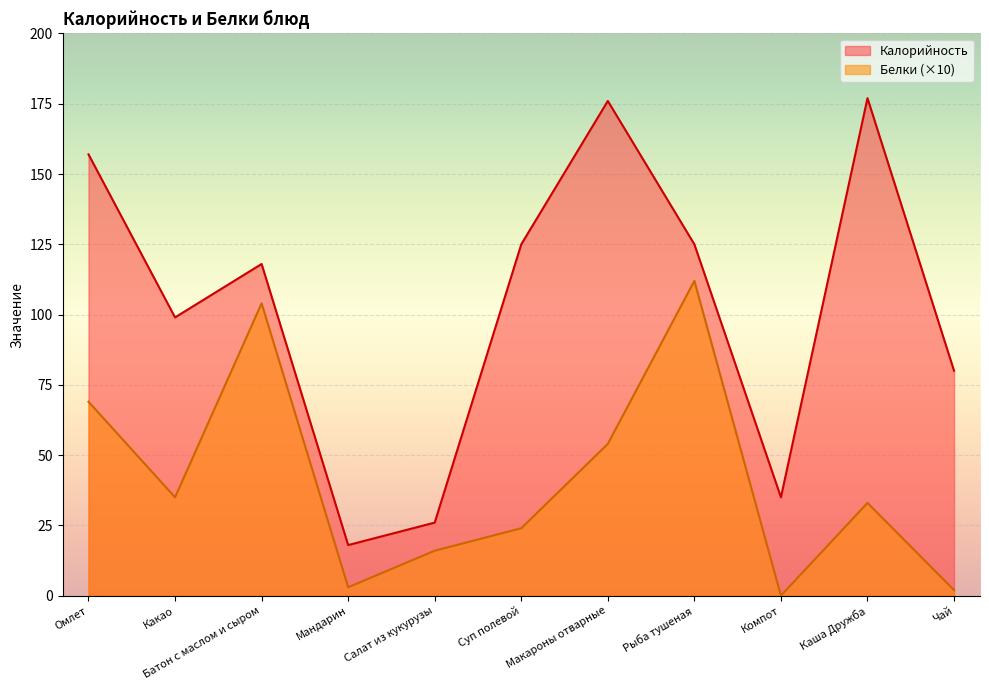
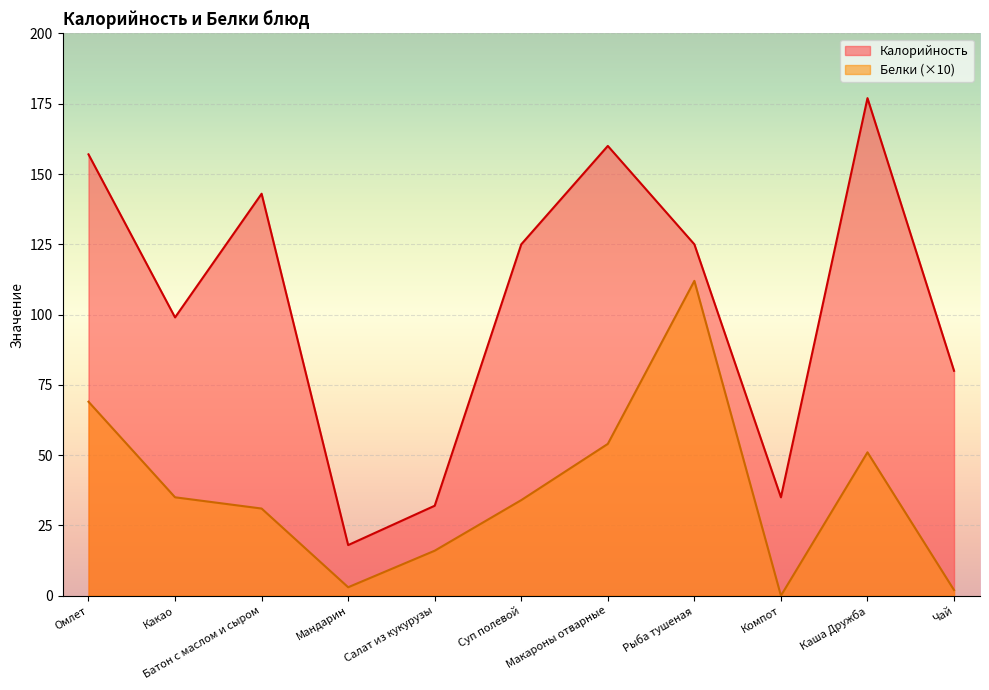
  {
    "Калорийность": {
      "Омлет": 157,
      "Какао": 99,
-     "Батон с маслом и сыром": 118,
+     "Батон с маслом и сыром": 143,
      "Мандарин": 18,
-     "Салат из кукурузы": 26,
+     "Салат из кукурузы": 32,
      "Суп полевой": 125,
-     "Макароны отварные": 176,
+     "Макароны отварные": 160,
      "Рыба тушеная": 125,
      "Компот": 35,
      "Каша Дружба": 177,
      "Чай": 80
    },
    "Белки (×10)": {
      "Омлет": 69,
      "Какао": 35,
-     "Батон с маслом и сыром": 104,
+     "Батон с маслом и сыром": 31,
      "Мандарин": 3,
      "Салат из кукурузы": 16,
-     "Суп полевой": 24,
+     "Суп полевой": 34,
      "Макароны отварные": 54,
      "Рыба тушеная": 112,
      "Компот": 0,
-     "Каша Дружба": 33,
+     "Каша Дружба": 51,
      "Чай": 2
    }
  }
